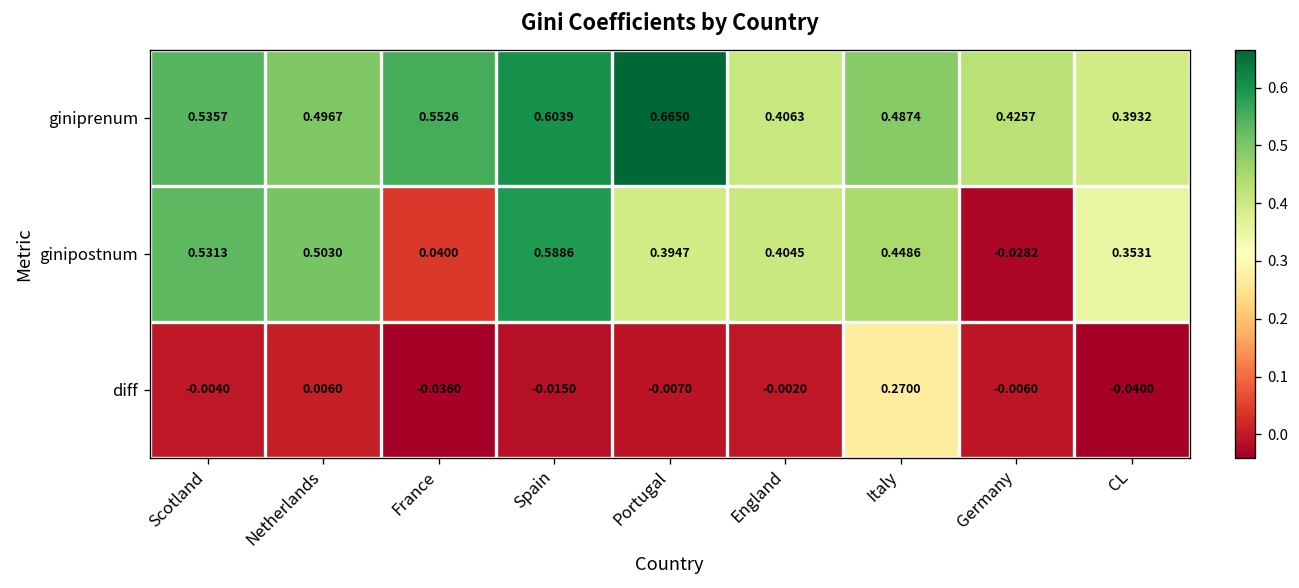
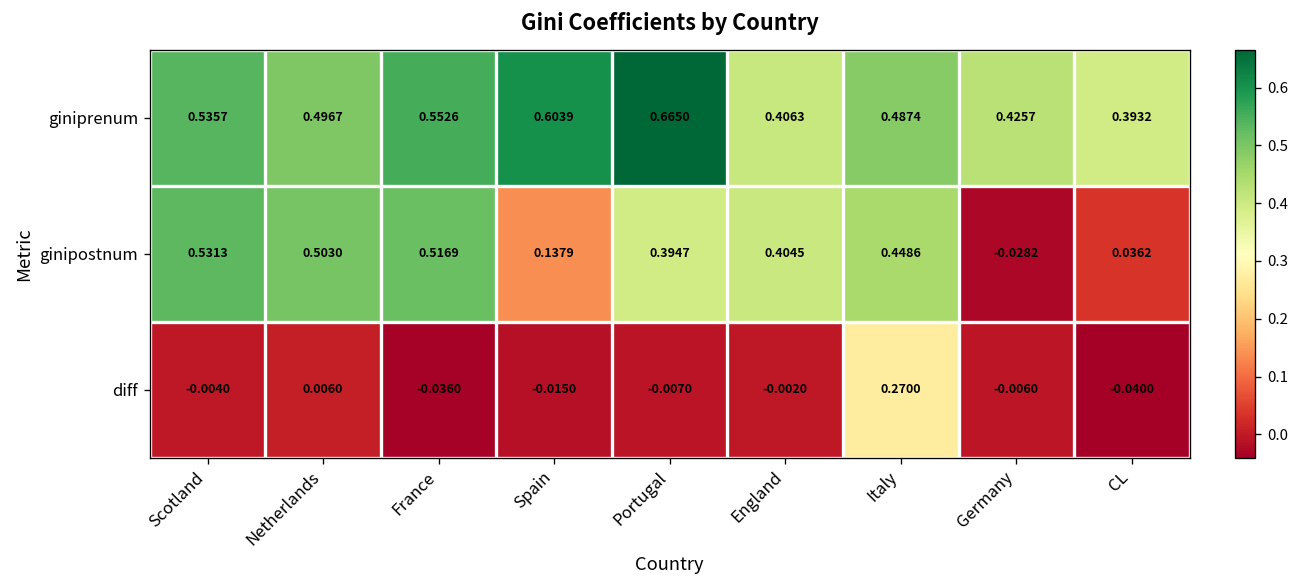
  {
    "giniprenum": {
      "Scotland": 0.5357,
      "Netherlands": 0.4967,
      "France": 0.5526,
      "Spain": 0.6039,
      "Portugal": 0.6650,
      "England": 0.4063,
      "Italy": 0.4874,
      "Germany": 0.4257,
      "CL": 0.3932
    },
    "ginipostnum": {
      "Scotland": 0.5313,
      "Netherlands": 0.5030,
-     "France": 0.0400,
-     "Spain": 0.5886,
+     "France": 0.5169,
+     "Spain": 0.1379,
      "Portugal": 0.3947,
      "England": 0.4045,
      "Italy": 0.4486,
      "Germany": -0.0282,
-     "CL": 0.3531
+     "CL": 0.0362
    },
    "diff": {
      "Scotland": -0.0040,
      "Netherlands": 0.0060,
      "France": -0.0360,
      "Spain": -0.0150,
      "Portugal": -0.0070,
      "England": -0.0020,
      "Italy": 0.2700,
      "Germany": -0.0060,
      "CL": -0.0400
    }
  }
